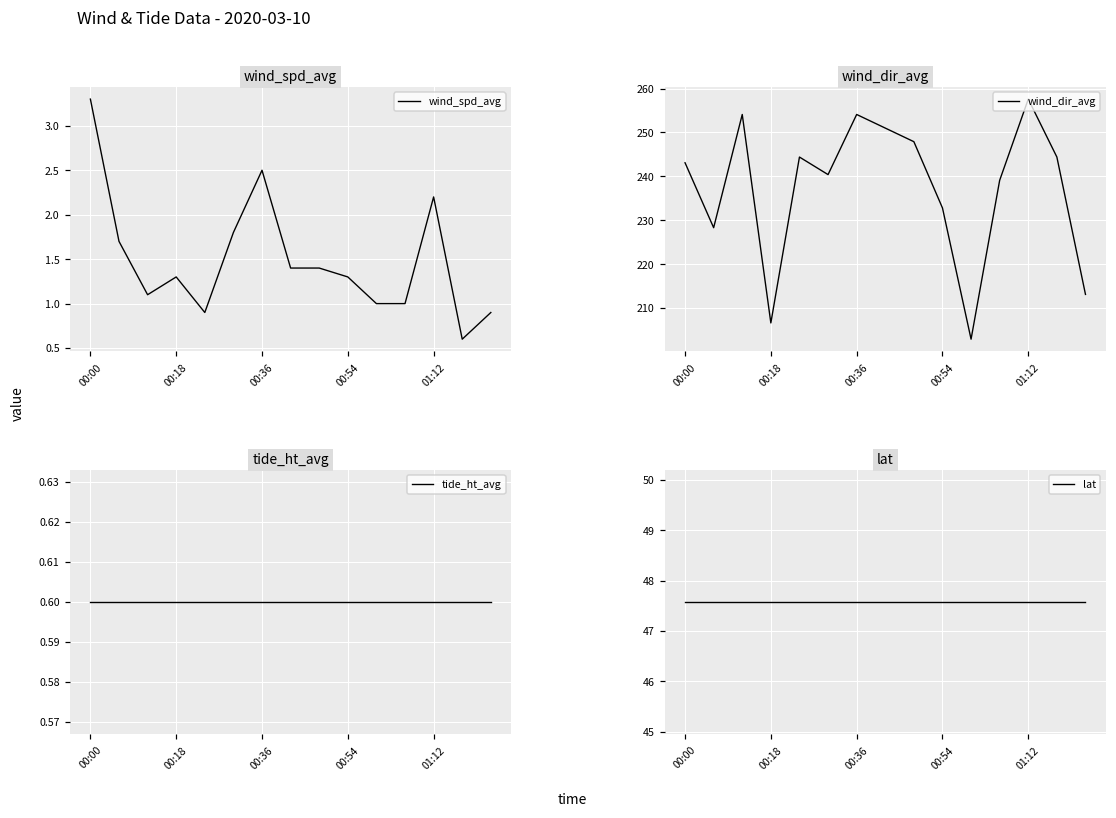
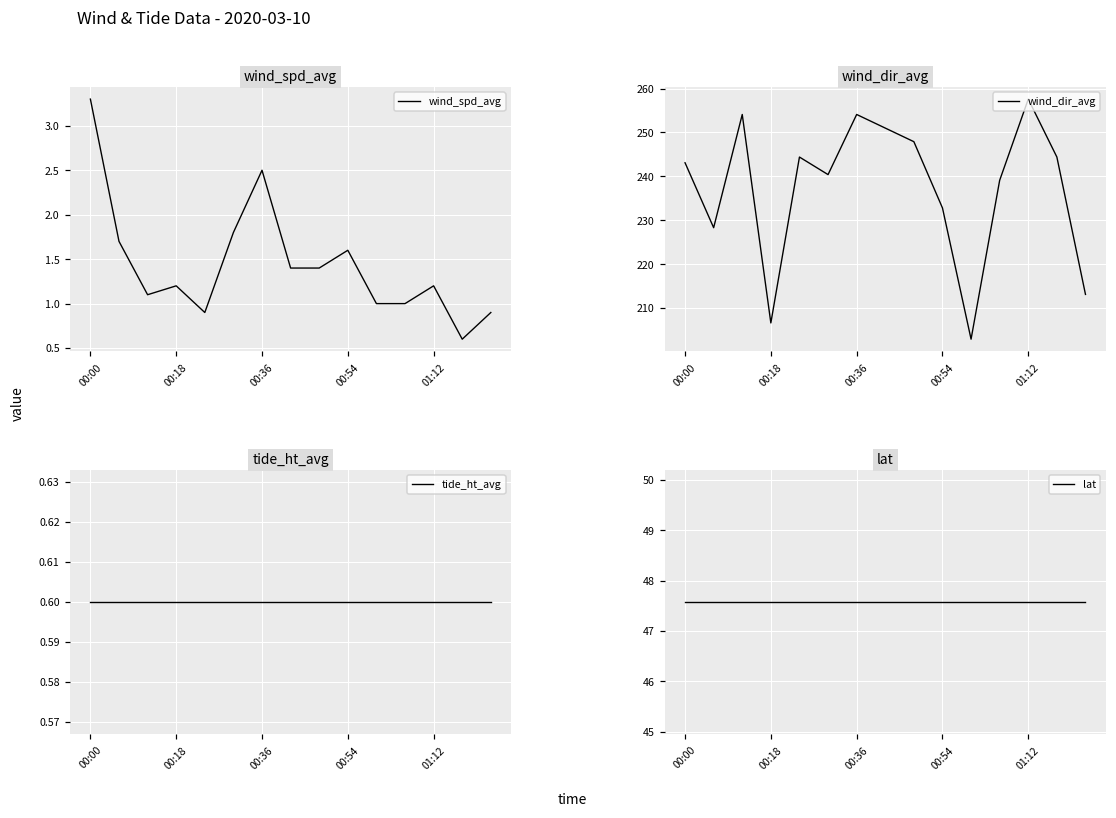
  {
    "wind_spd_avg": {
      "00:00": 3.3,
-     "00:18": 1.3,
+     "00:18": 1.2,
      "00:36": 2.5,
-     "00:54": 1.3,
-     "01:12": 2.2
+     "00:54": 1.6,
+     "01:12": 1.2
    },
    "wind_dir_avg": {
      "00:00": 243,
      "00:18": 207,
      "00:36": 254,
      "00:54": 233
    },
    "tide_ht_avg": {
      "00:00": 0.600,
      "00:18": 0.600,
      "00:36": 0.600,
      "00:54": 0.600,
      "01:12": 0.600
    },
    "lat": {
      "00:00": 47.6,
      "00:18": 47.6,
      "00:36": 47.6,
      "00:54": 47.6,
      "01:12": 47.6
    }
  }
